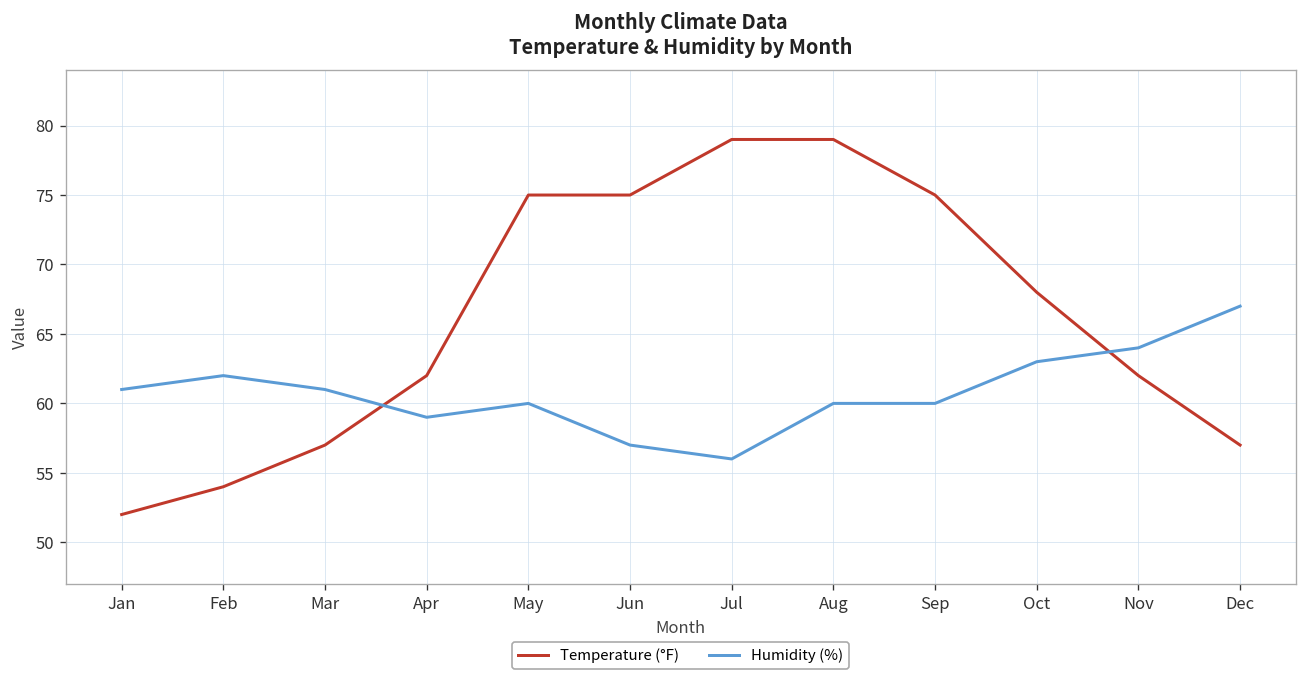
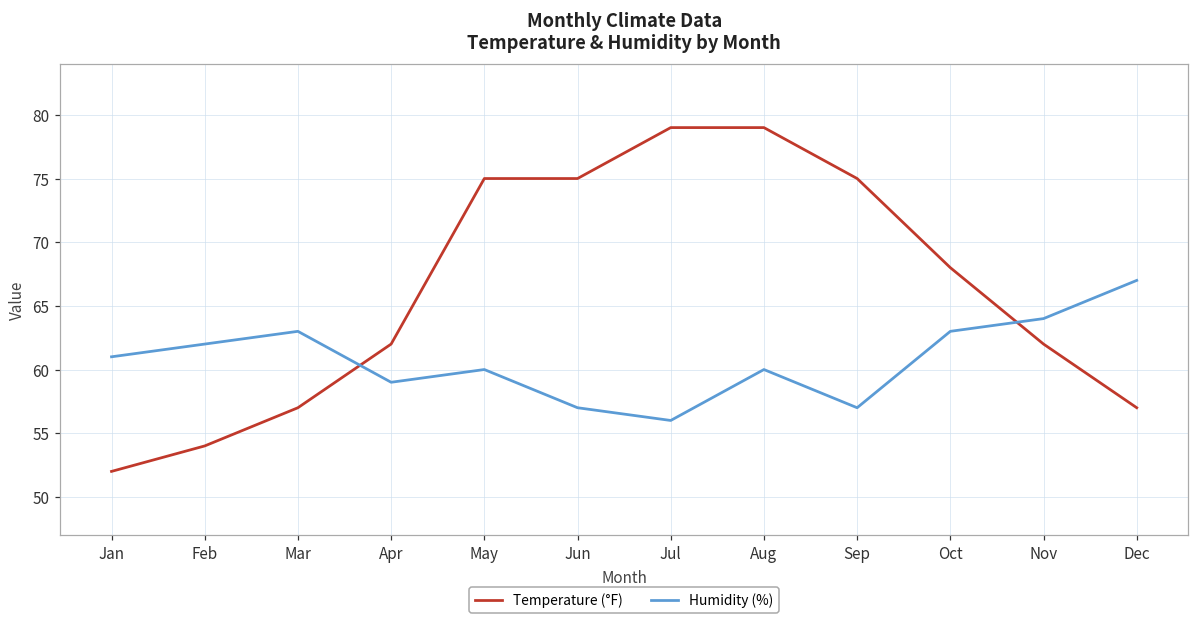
  {
    "Temperature (°F)": {
      "Jan": 52,
      "Feb": 54,
      "Mar": 57,
      "Apr": 62,
      "May": 75,
      "Jun": 75,
      "Jul": 79,
      "Aug": 79,
      "Sep": 75,
      "Oct": 68,
      "Nov": 62,
      "Dec": 57
    },
    "Humidity (%)": {
      "Jan": 61,
      "Feb": 62,
-     "Mar": 61,
+     "Mar": 63,
      "Apr": 59,
      "May": 60,
      "Jun": 57,
      "Jul": 56,
      "Aug": 60,
-     "Sep": 60,
+     "Sep": 57,
      "Oct": 63,
      "Nov": 64,
      "Dec": 67
    }
  }
